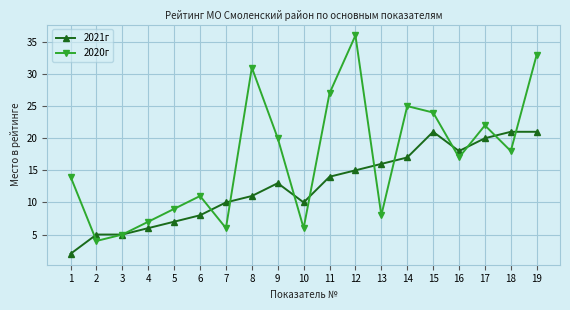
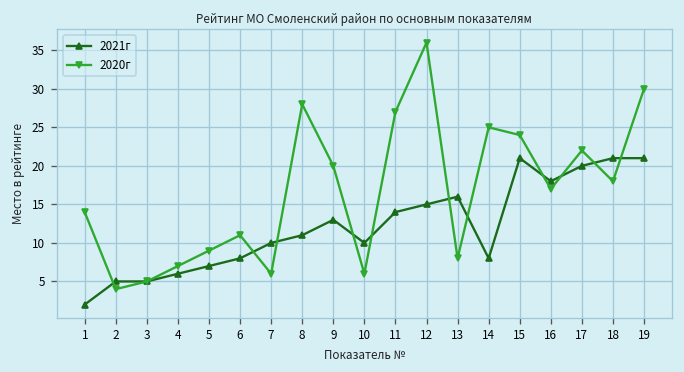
  {
    "2021г": {
      "1": 2,
      "2": 5,
      "4": 6,
      "5": 7,
      "6": 8,
      "7": 10,
      "8": 11,
      "9": 13,
      "10": 10,
      "11": 14,
      "12": 15,
      "13": 16,
-     "14": 17,
+     "14": 8,
      "15": 21,
      "16": 18,
      "17": 20,
      "18": 21,
      "19": 21
    },
    "2020г": {
      "1": 14,
      "2": 4,
      "4": 7,
      "5": 9,
      "6": 11,
      "7": 6,
-     "8": 31,
+     "8": 28,
      "9": 20,
      "10": 6,
      "11": 27,
      "12": 36,
      "13": 8,
      "14": 25,
      "15": 24,
      "16": 17,
      "17": 22,
      "18": 18,
-     "19": 33
+     "19": 30
    }
  }
